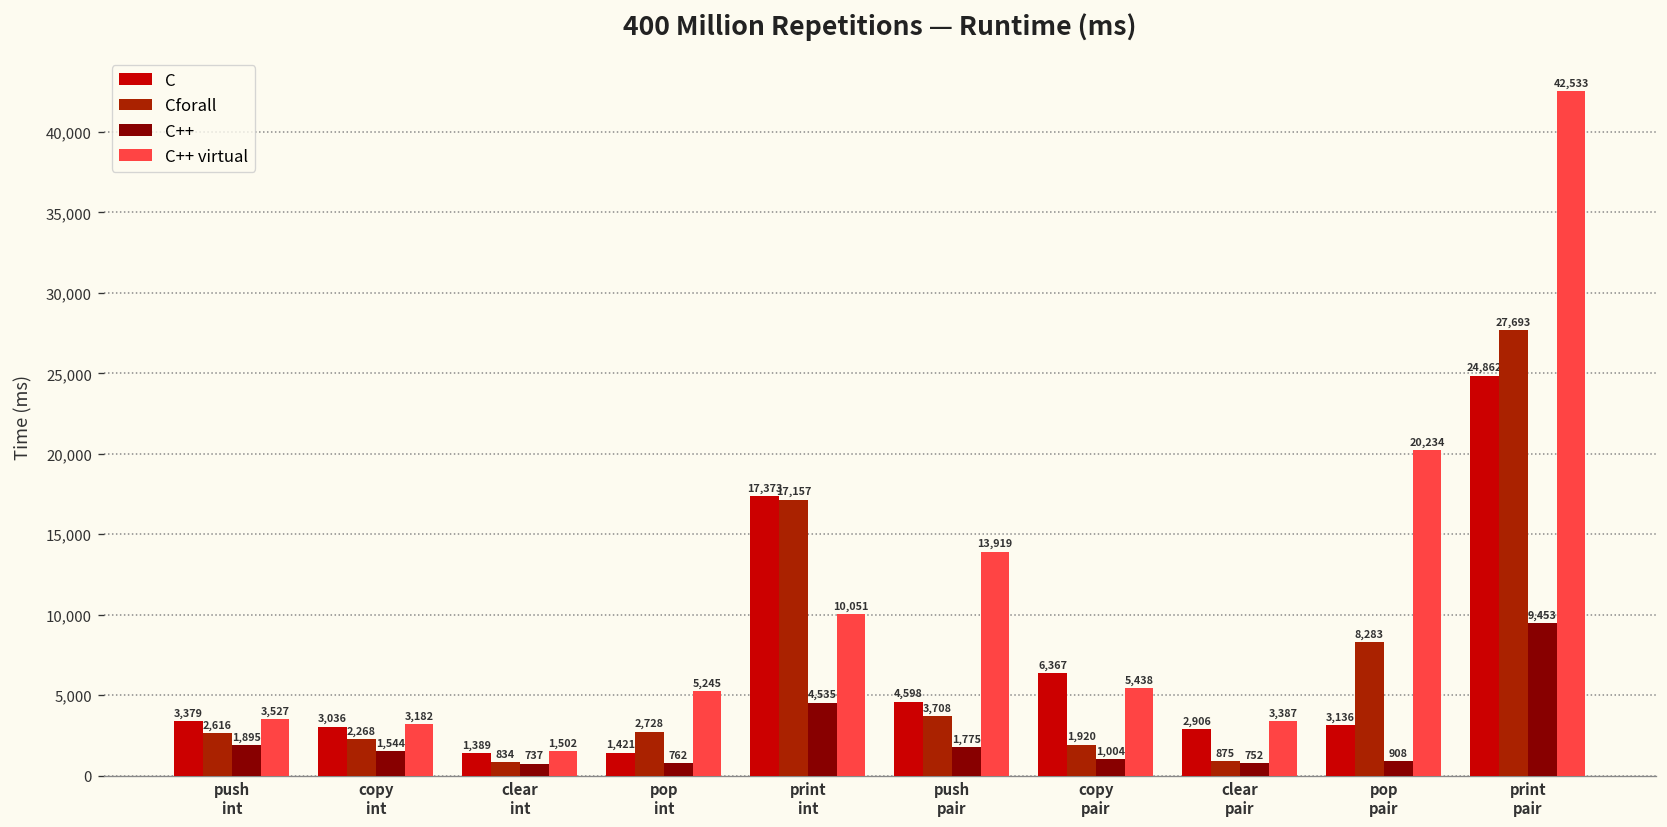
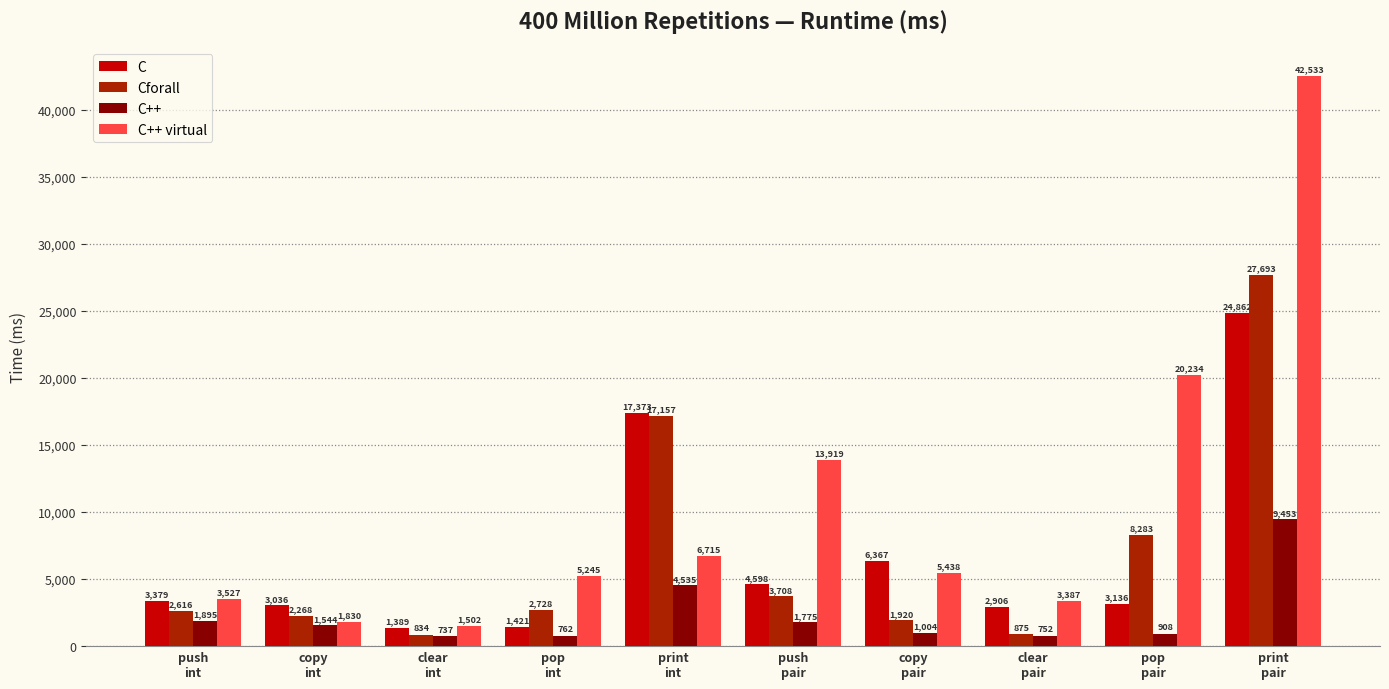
  {
    "C++ virtual": {
      "push int": "3,527",
-     "copy int": "3,182",
+     "copy int": "1,830",
      "clear int": "1,502",
      "pop int": "5,245",
-     "print int": "10,051",
+     "print int": "6,715",
      "push pair": "13,919",
      "copy pair": "5,438",
      "clear pair": "3,387",
      "pop pair": "20,234",
      "print pair": "42,533"
    }
  }
